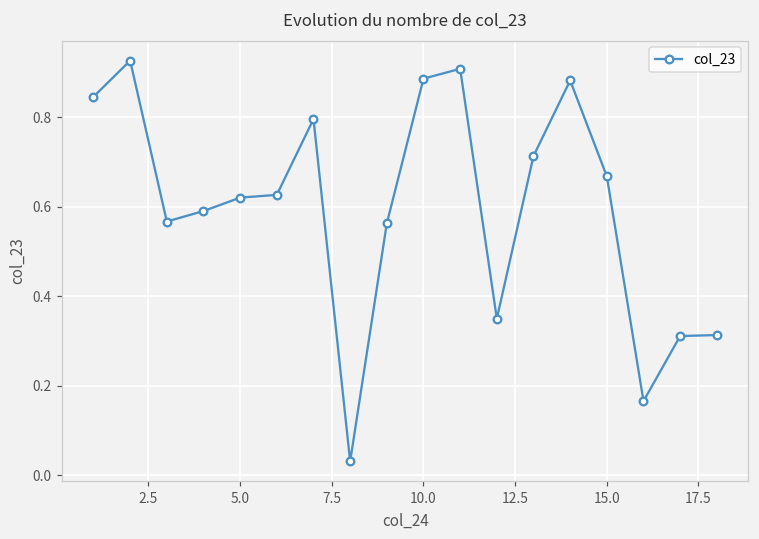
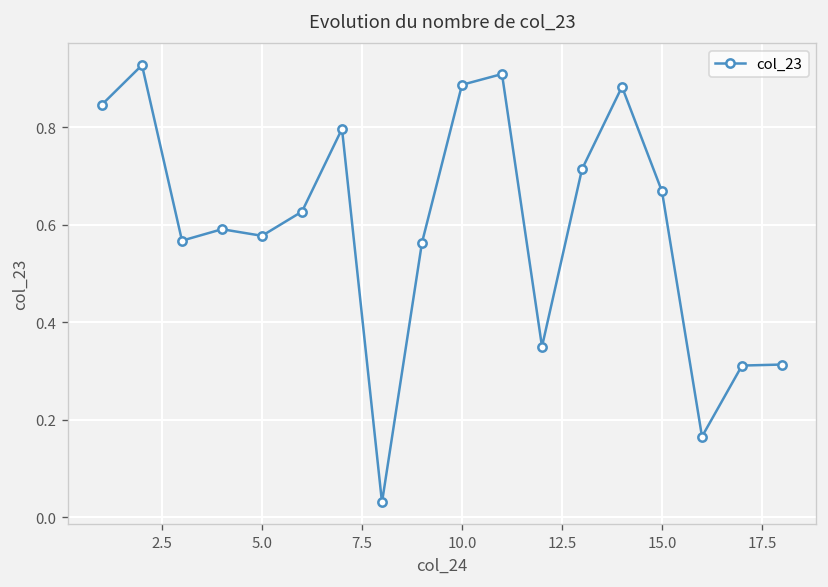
  {
-   "5.0": 0.62,
+   "5.0": 0.58,
    "10.0": 0.89,
    "15.0": 0.67
  }
